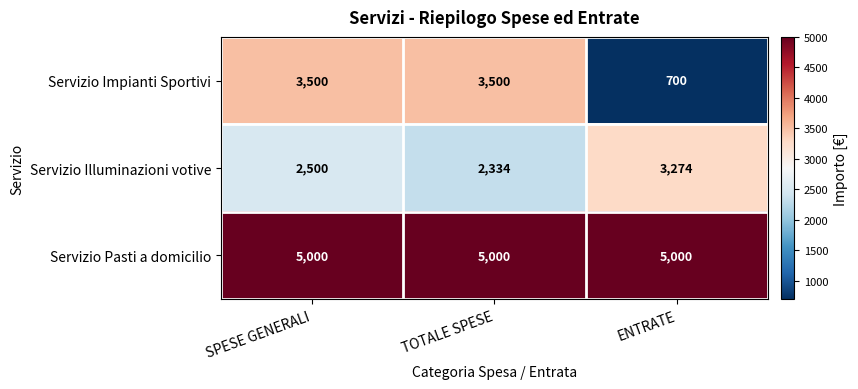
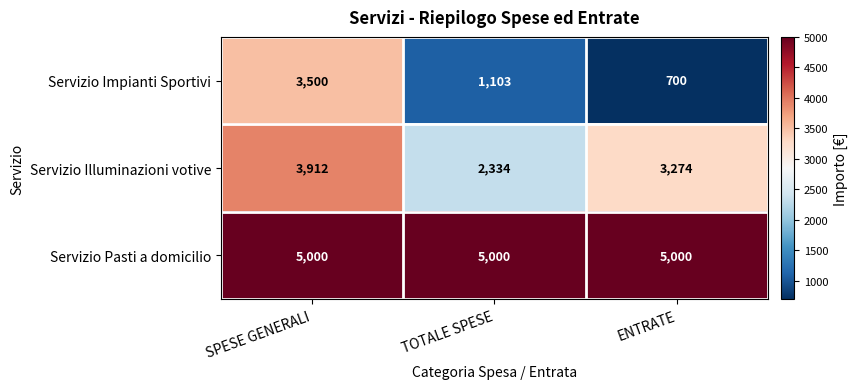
  {
    "Servizio Impianti Sportivi": {
      "SPESE GENERALI": "3,500",
-     "TOTALE SPESE": "3,500",
+     "TOTALE SPESE": "1,103",
      "ENTRATE": "700"
    },
    "Servizio Illuminazioni votive": {
-     "SPESE GENERALI": "2,500",
+     "SPESE GENERALI": "3,912",
      "TOTALE SPESE": "2,334",
      "ENTRATE": "3,274"
    },
    "Servizio Pasti a domicilio": {
      "SPESE GENERALI": "5,000",
      "TOTALE SPESE": "5,000",
      "ENTRATE": "5,000"
    }
  }
